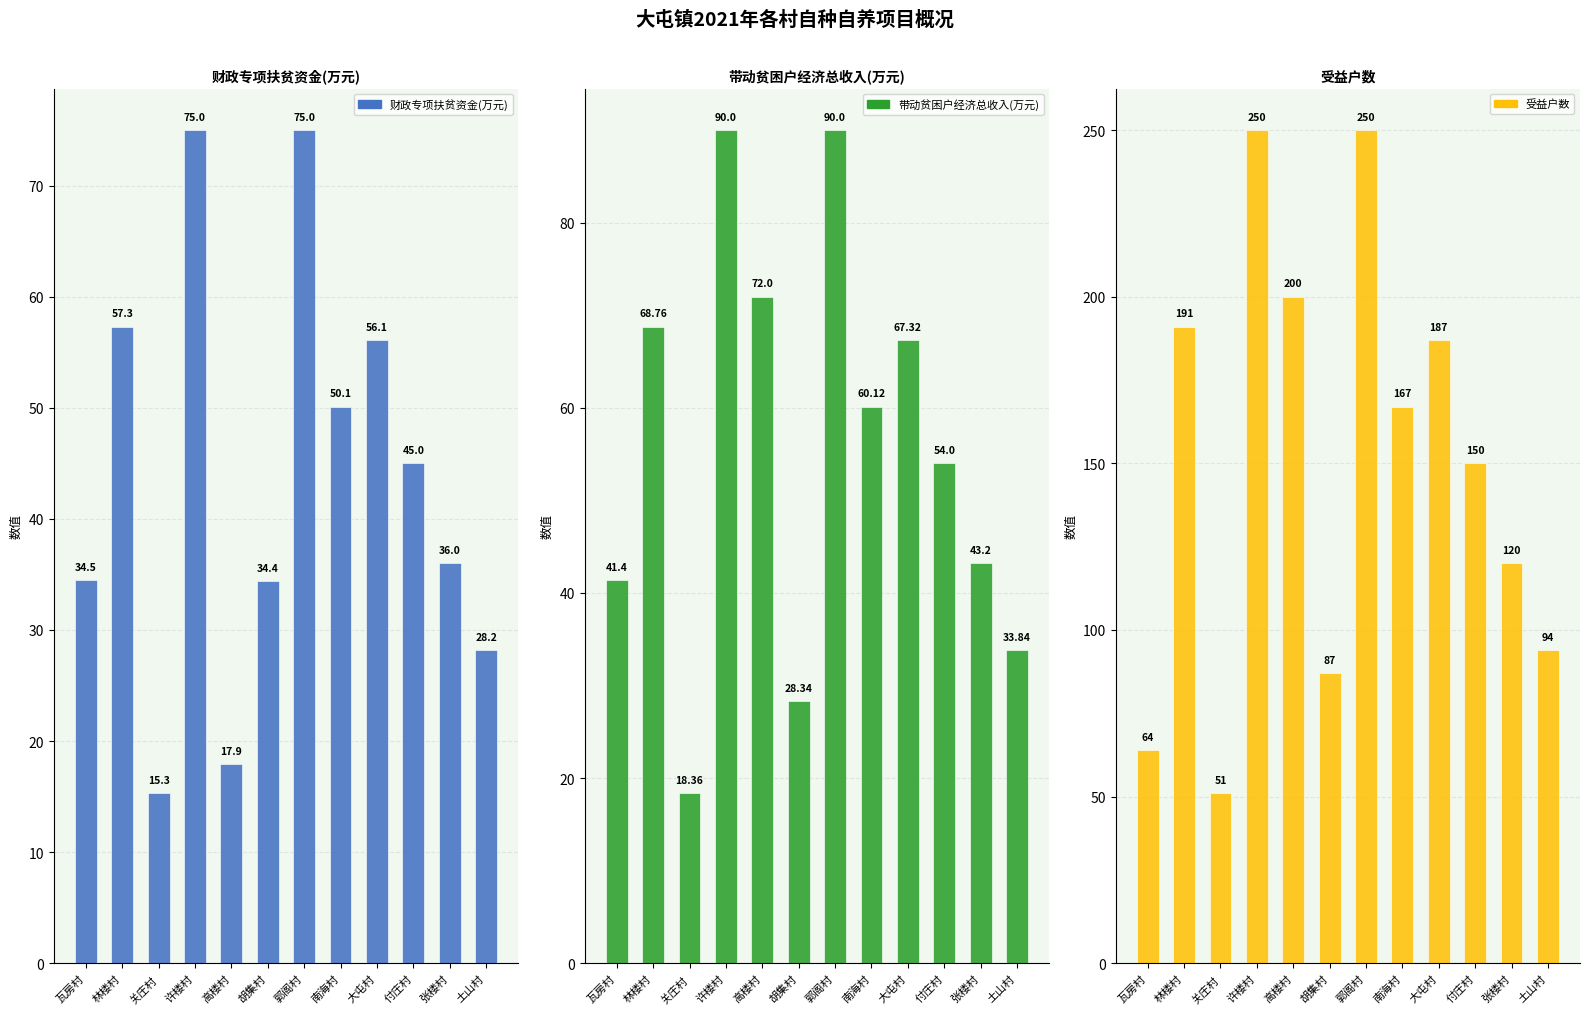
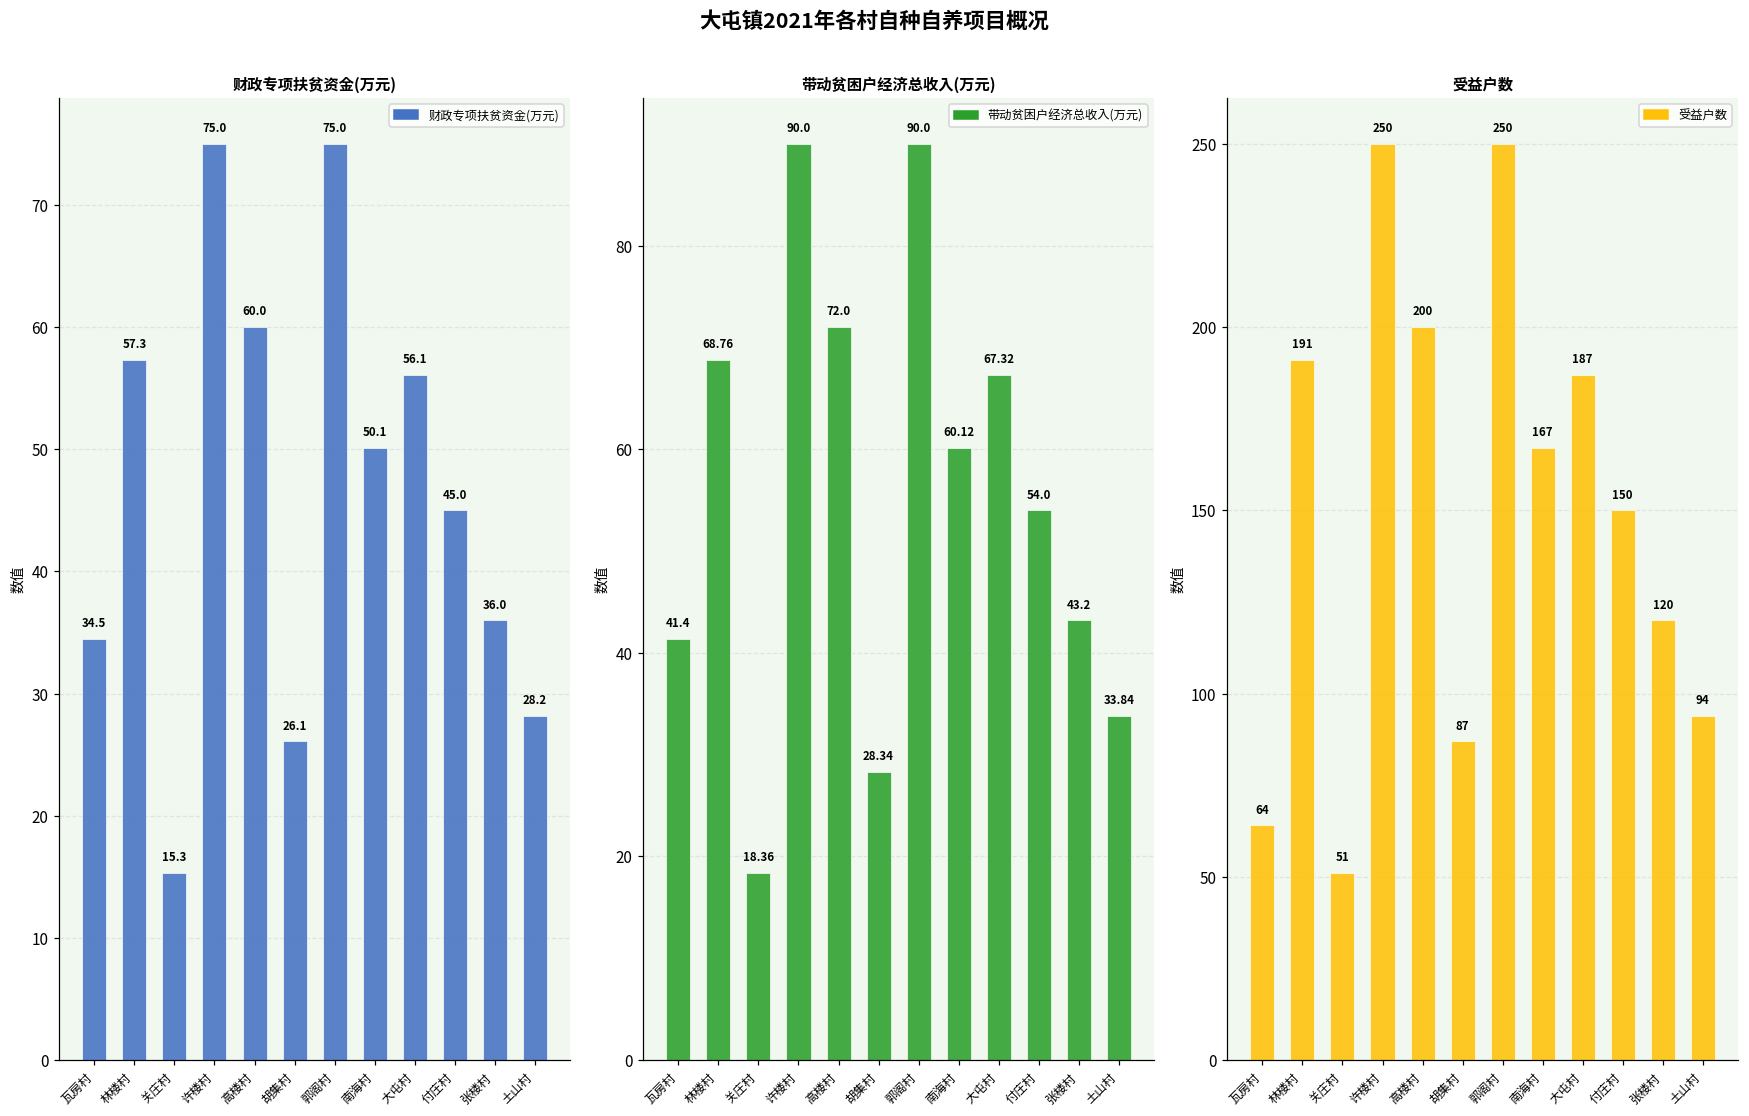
  {
    "财政专项扶贫资金(万元)": {
      "瓦房村": 34.5,
      "林楼村": 57.3,
      "关庄村": 15.3,
      "许楼村": 75.0,
-     "高楼村": 17.9,
-     "胡集村": 34.4,
+     "高楼村": 60.0,
+     "胡集村": 26.1,
      "郭阁村": 75.0,
      "南海村": 50.1,
      "大屯村": 56.1,
      "付庄村": 45.0,
      "张楼村": 36.0,
      "土山村": 28.2
    },
    "带动贫困户经济总收入(万元)": {
      "瓦房村": 41.4,
      "林楼村": 68.76,
      "关庄村": 18.36,
      "许楼村": 90.0,
      "高楼村": 72.0,
      "胡集村": 28.34,
      "郭阁村": 90.0,
      "南海村": 60.12,
      "大屯村": 67.32,
      "付庄村": 54.0,
      "张楼村": 43.2,
      "土山村": 33.84
    },
    "受益户数": {
      "瓦房村": 64,
      "林楼村": 191,
      "关庄村": 51,
      "许楼村": 250,
      "高楼村": 200,
      "胡集村": 87,
      "郭阁村": 250,
      "南海村": 167,
      "大屯村": 187,
      "付庄村": 150,
      "张楼村": 120,
      "土山村": 94
    }
  }
